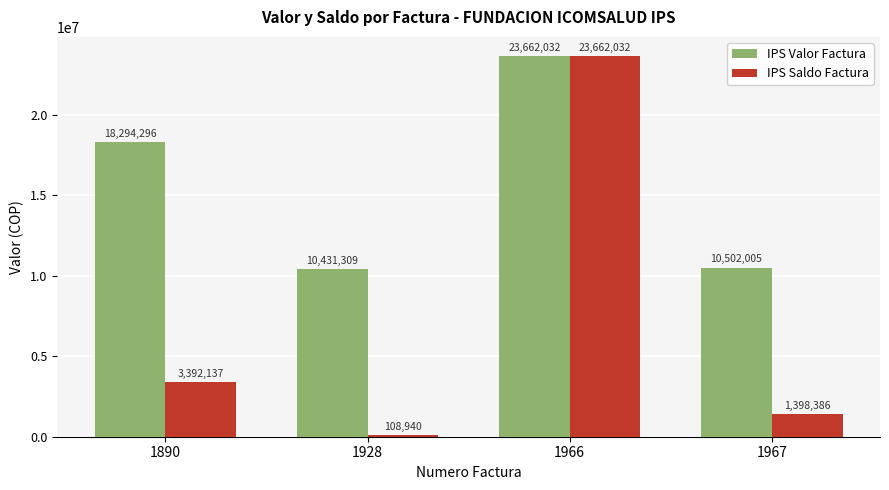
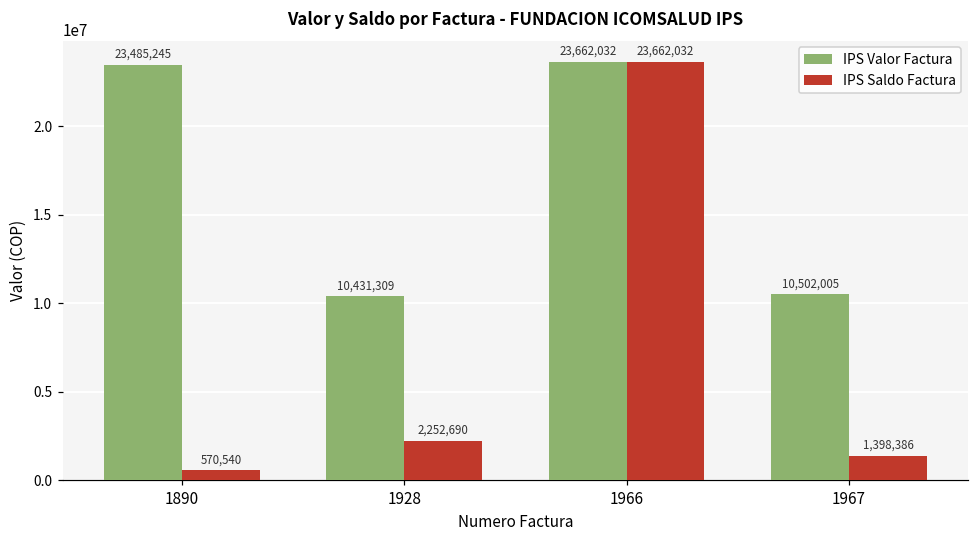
  {
    "IPS Valor Factura": {
-     "1890": "18,294,296",
+     "1890": "23,485,245",
      "1928": "10,431,309",
      "1966": "23,662,032",
      "1967": "10,502,005"
    },
    "IPS Saldo Factura": {
-     "1890": "3,392,137",
-     "1928": "108,940",
+     "1890": "570,540",
+     "1928": "2,252,690",
      "1966": "23,662,032",
      "1967": "1,398,386"
    }
  }
